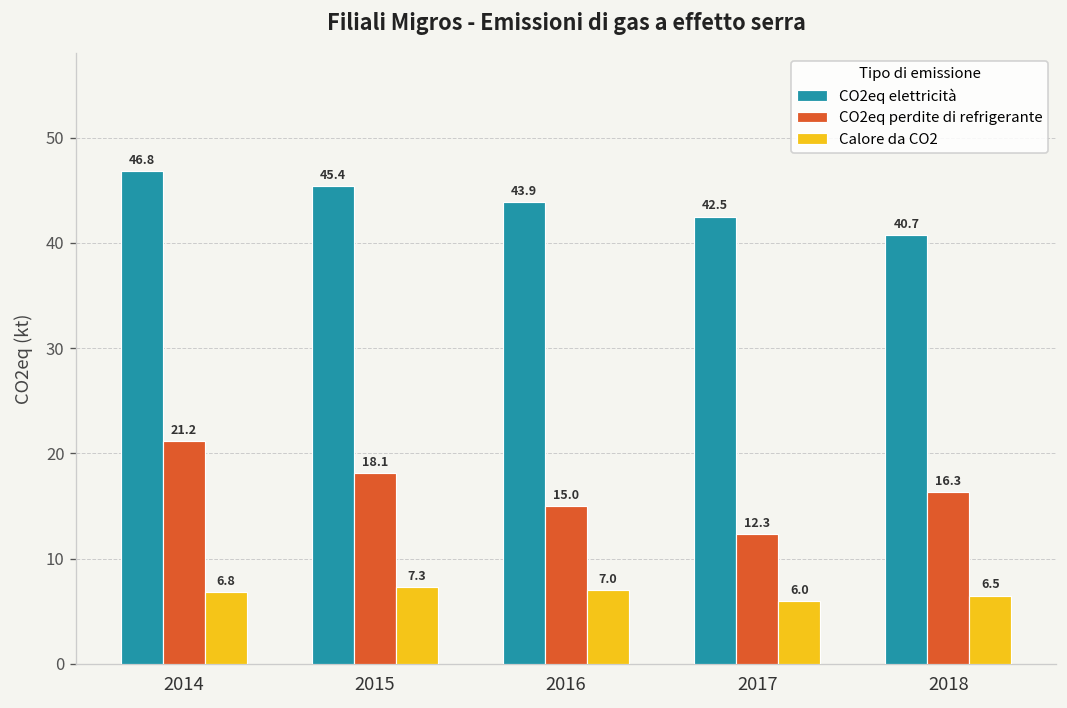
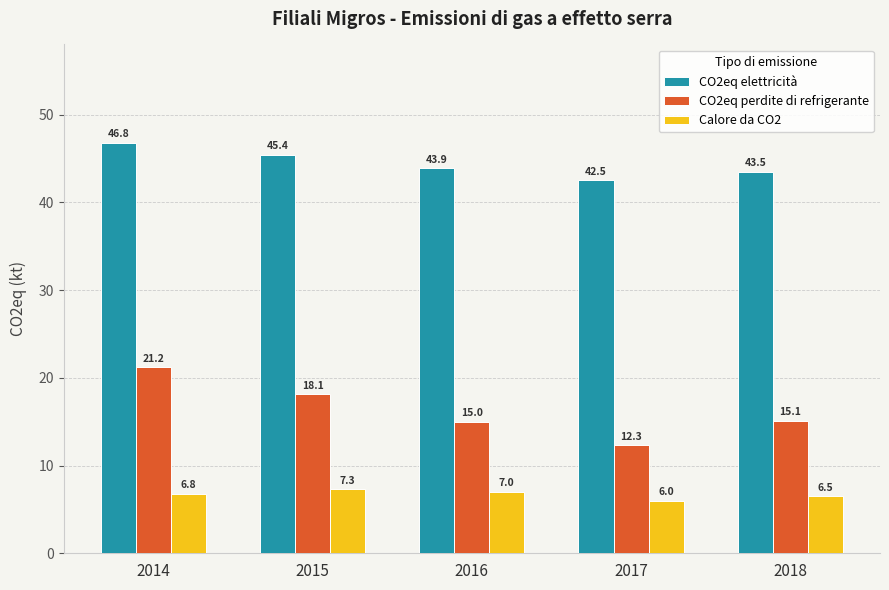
  {
    "CO2eq elettricità": {
      "2014": 46.8,
      "2015": 45.4,
      "2016": 43.9,
      "2017": 42.5,
-     "2018": 40.7
+     "2018": 43.5
    },
    "CO2eq perdite di refrigerante": {
      "2014": 21.2,
      "2015": 18.1,
      "2016": 15.0,
      "2017": 12.3,
-     "2018": 16.3
+     "2018": 15.1
    },
    "Calore da CO2": {
      "2014": 6.8,
      "2015": 7.3,
      "2016": 7.0,
      "2017": 6.0,
      "2018": 6.5
    }
  }
